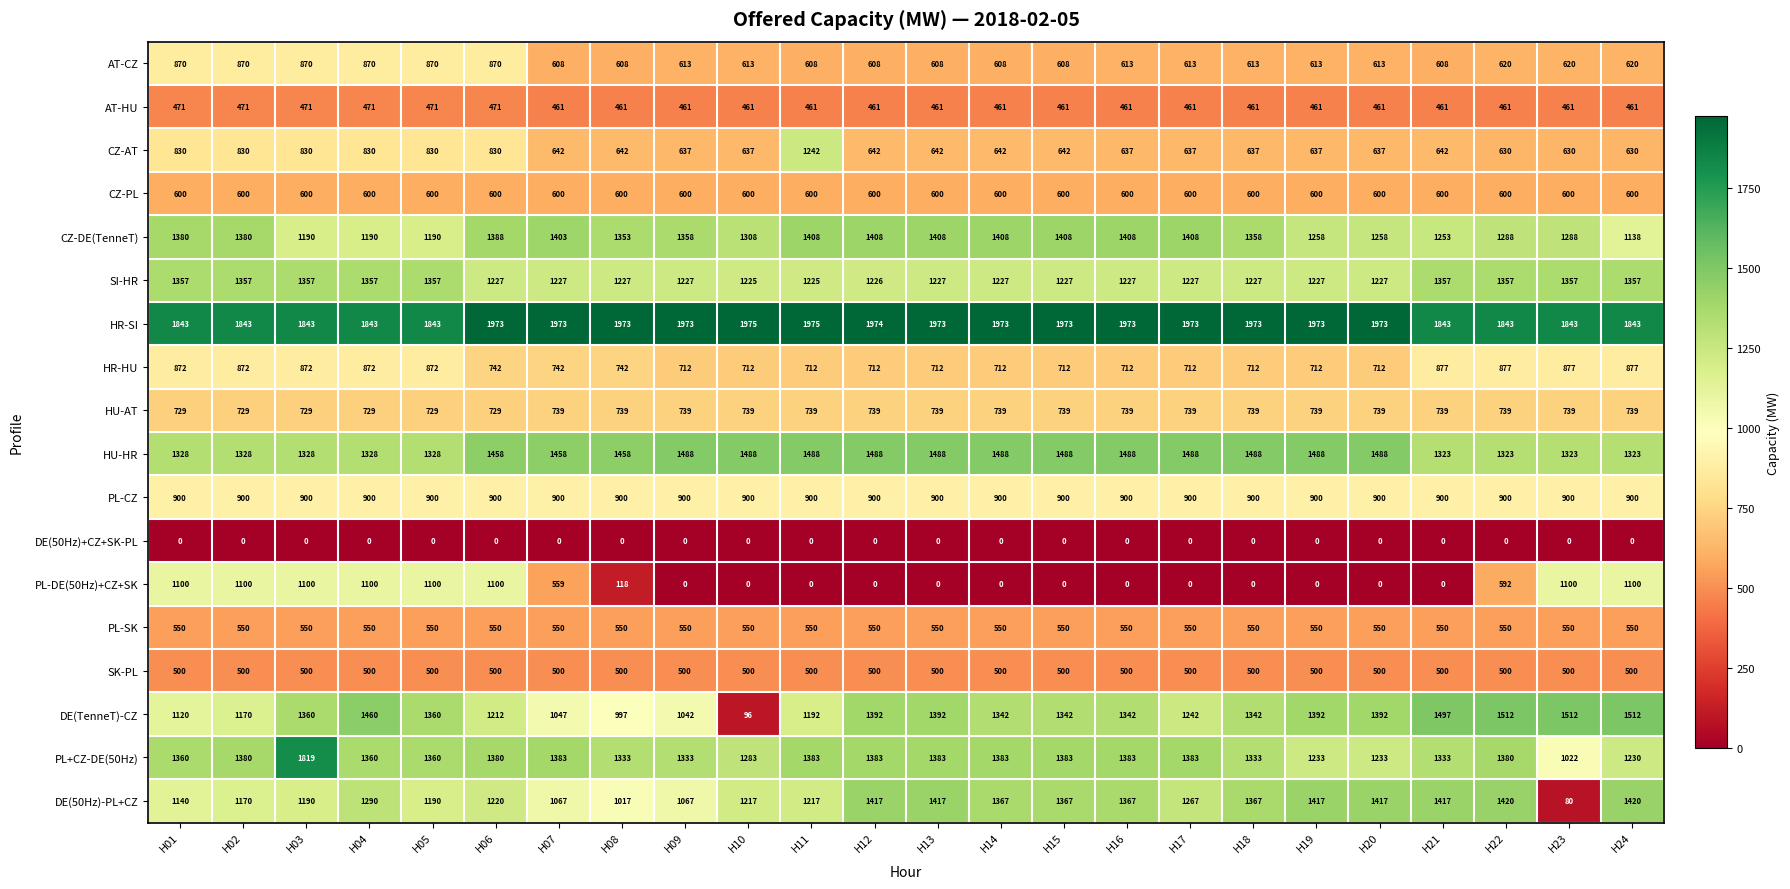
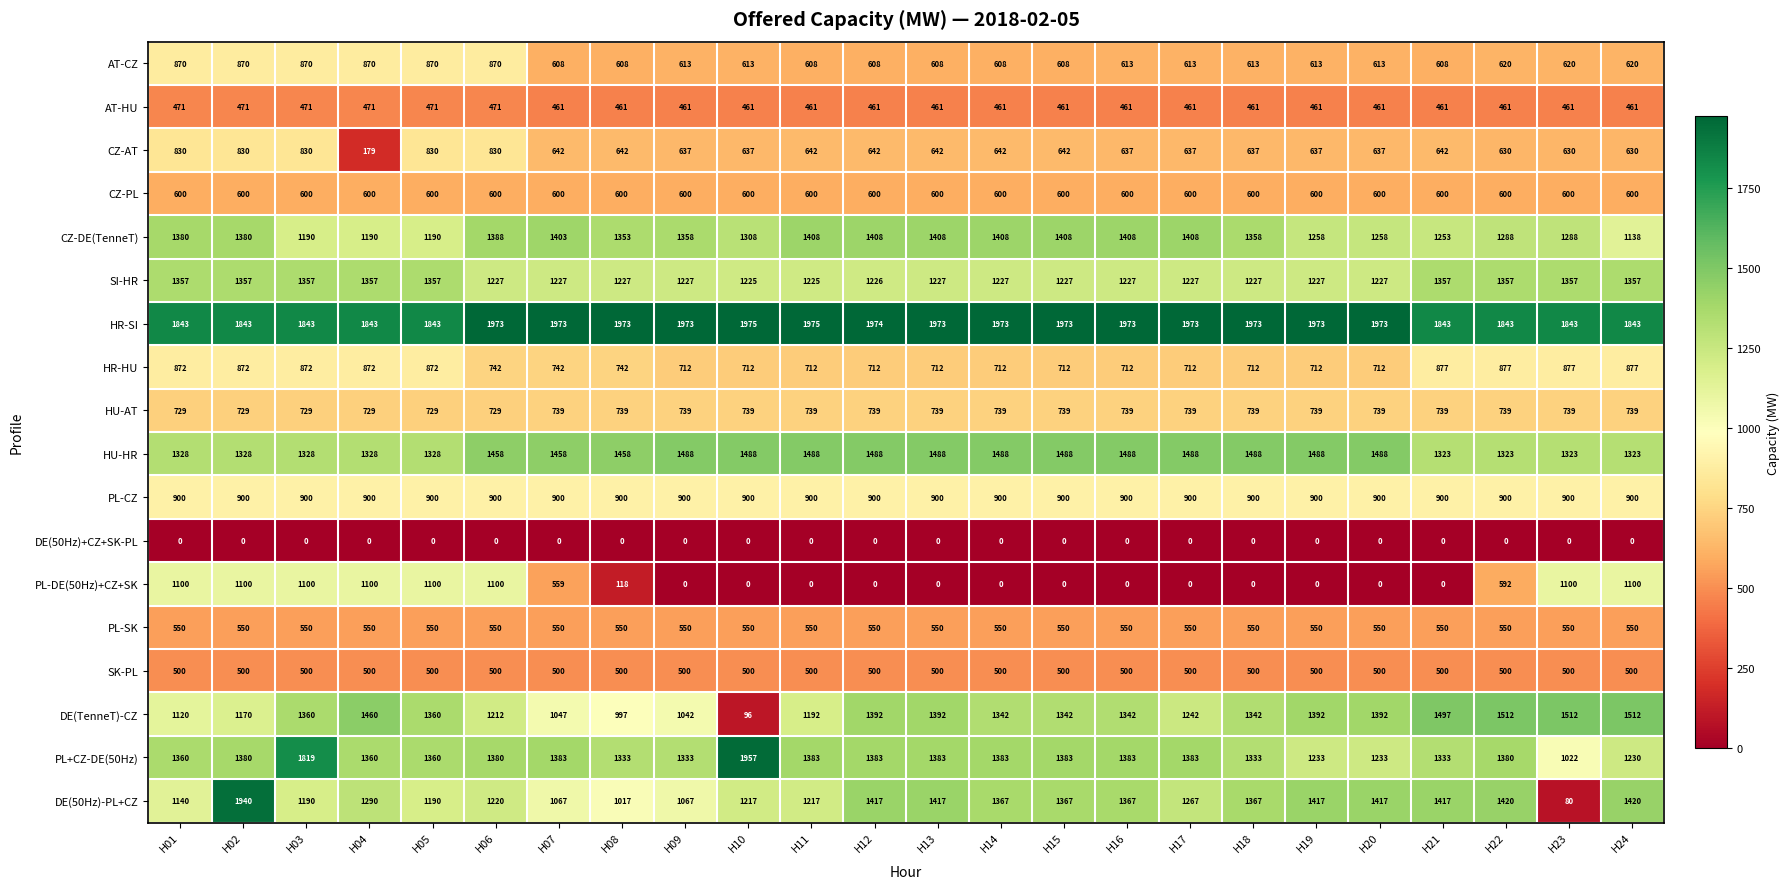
  {
    "CZ-AT": {
      "H01": 830,
      "H02": 830,
      "H03": 830,
-     "H04": 830,
+     "H04": 179,
      "H05": 830,
      "H06": 830,
      "H07": 642,
      "H08": 642,
      "H09": 637,
      "H10": 637,
-     "H11": 1242,
+     "H11": 642,
      "H12": 642,
      "H13": 642,
      "H14": 642,
      "H15": 642,
      "H16": 637,
      "H17": 637,
      "H18": 637,
      "H19": 637,
      "H20": 637,
      "H21": 642,
      "H22": 630,
      "H23": 630,
      "H24": 630
    },
    "PL+CZ-DE(50Hz)": {
      "H01": 1360,
      "H02": 1380,
      "H03": 1819,
      "H04": 1360,
      "H05": 1360,
      "H06": 1380,
      "H07": 1383,
      "H08": 1333,
      "H09": 1333,
-     "H10": 1283,
+     "H10": 1957,
      "H11": 1383,
      "H12": 1383,
      "H13": 1383,
      "H14": 1383,
      "H15": 1383,
      "H16": 1383,
      "H17": 1383,
      "H18": 1333,
      "H19": 1233,
      "H20": 1233,
      "H21": 1333,
      "H22": 1380,
      "H23": 1022,
      "H24": 1230
    },
    "DE(50Hz)-PL+CZ": {
      "H01": 1140,
-     "H02": 1170,
+     "H02": 1940,
      "H03": 1190,
      "H04": 1290,
      "H05": 1190,
      "H06": 1220,
      "H07": 1067,
      "H08": 1017,
      "H09": 1067,
      "H10": 1217,
      "H11": 1217,
      "H12": 1417,
      "H13": 1417,
      "H14": 1367,
      "H15": 1367,
      "H16": 1367,
      "H17": 1267,
      "H18": 1367,
      "H19": 1417,
      "H20": 1417,
      "H21": 1417,
      "H22": 1420,
      "H23": 80,
      "H24": 1420
    }
  }
